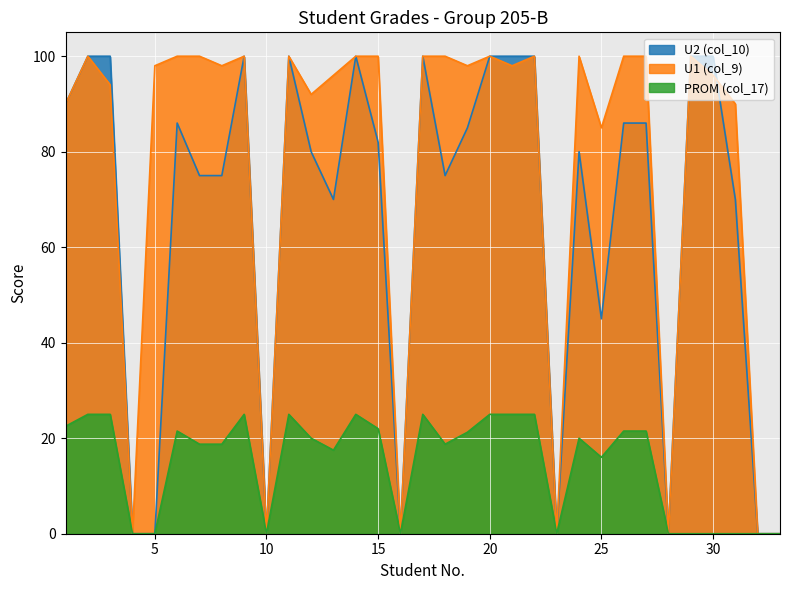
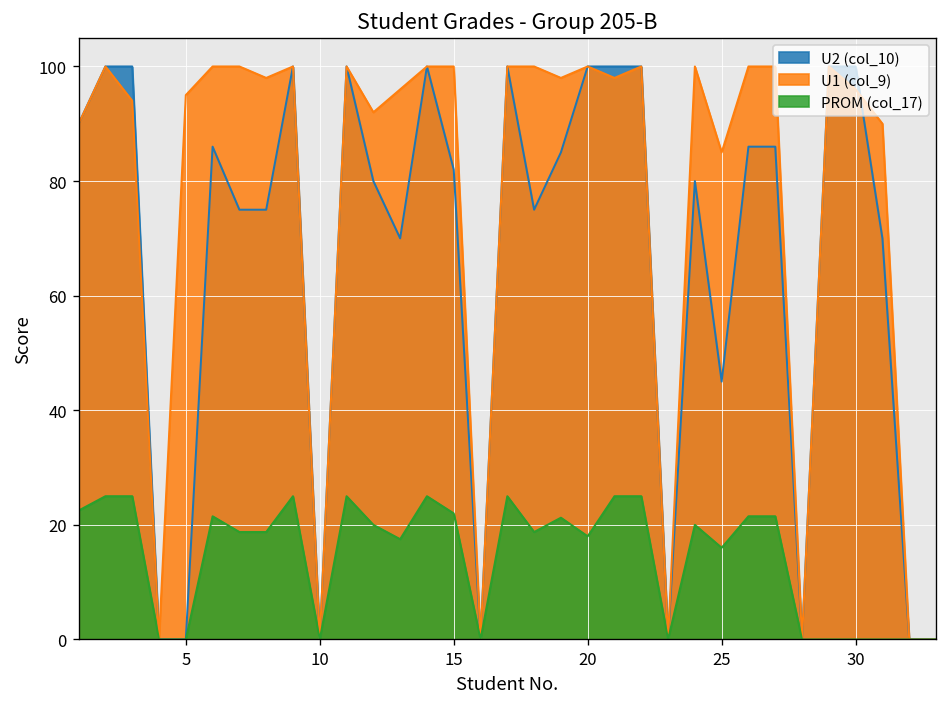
  {
    "U2 (col_10)": {
      "15": 82,
      "25": 45
    },
    "U1 (col_9)": {
-     "5": 98,
+     "5": 95,
      "15": 100,
      "25": 85
    },
    "PROM (col_17)": {
      "15": 22,
-     "20": 25,
+     "20": 18,
      "25": 16,
      "30": 0
    }
  }
